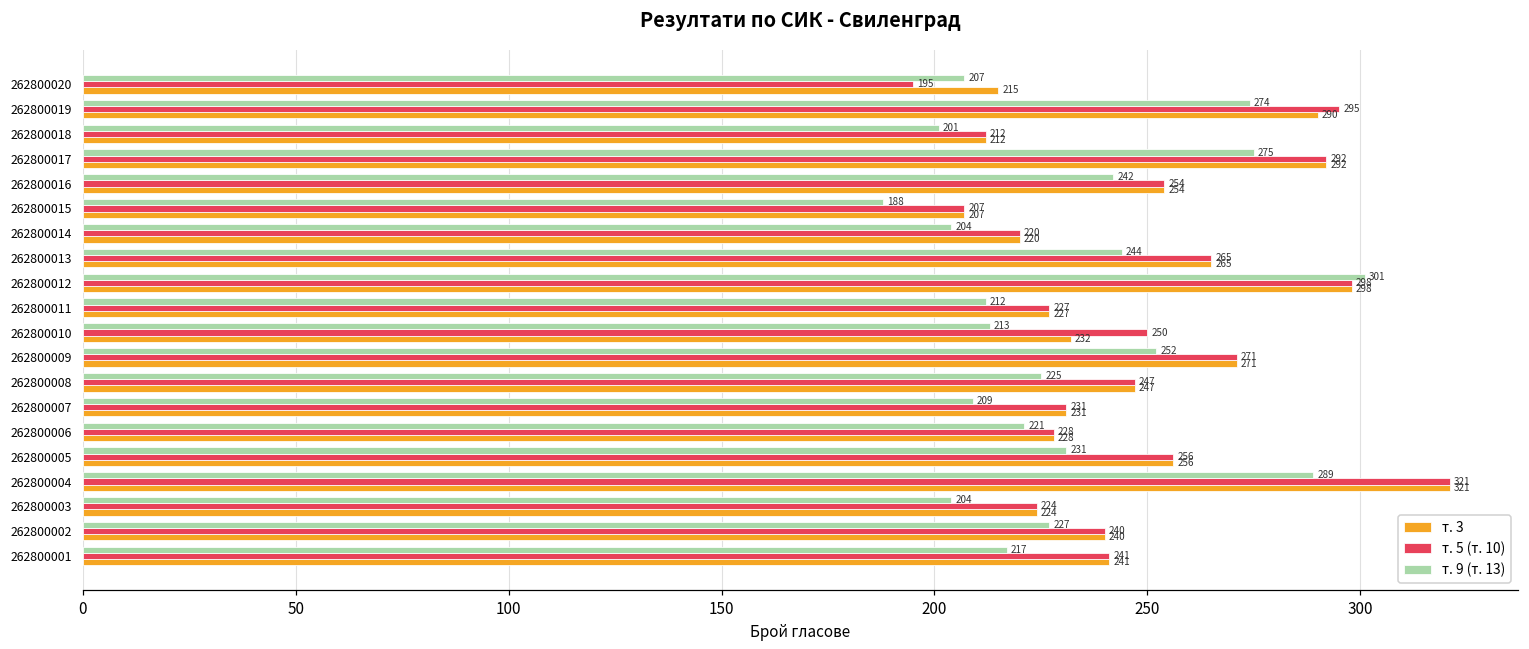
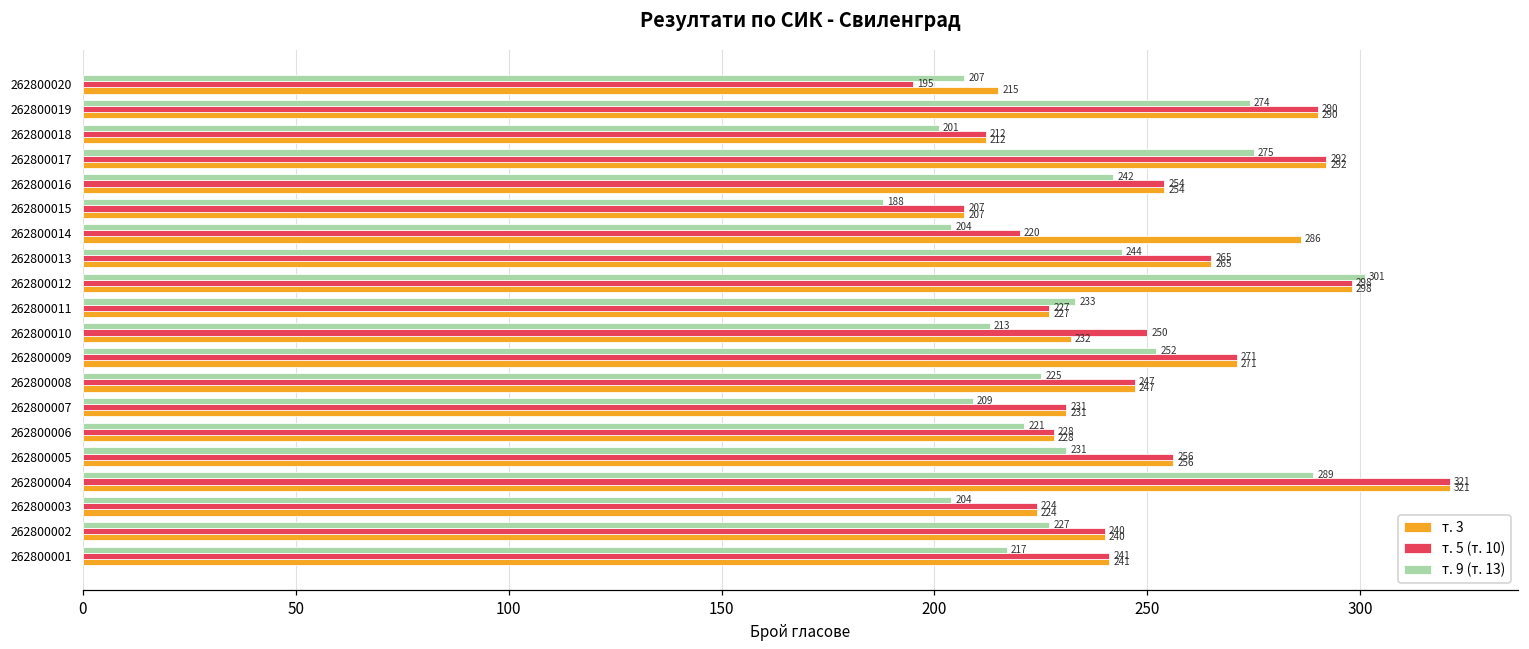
  {
    "т. 3": {
      "262800020": 215,
-     "262800014": 220,
+     "262800014": 286,
      "262800010": 232
    },
    "т. 5 (т. 10)": {
      "262800020": 195,
-     "262800019": 295,
+     "262800019": 290,
      "262800014": 220,
      "262800010": 250
    },
    "т. 9 (т. 13)": {
      "262800020": 207,
      "262800019": 274,
      "262800018": 201,
      "262800017": 275,
      "262800016": 242,
      "262800015": 188,
      "262800014": 204,
      "262800013": 244,
      "262800012": 301,
-     "262800011": 212,
+     "262800011": 233,
      "262800010": 213,
      "262800009": 252,
      "262800008": 225,
      "262800007": 209,
      "262800006": 221,
      "262800005": 231,
      "262800004": 289,
      "262800003": 204,
      "262800002": 227,
      "262800001": 217
    }
  }
